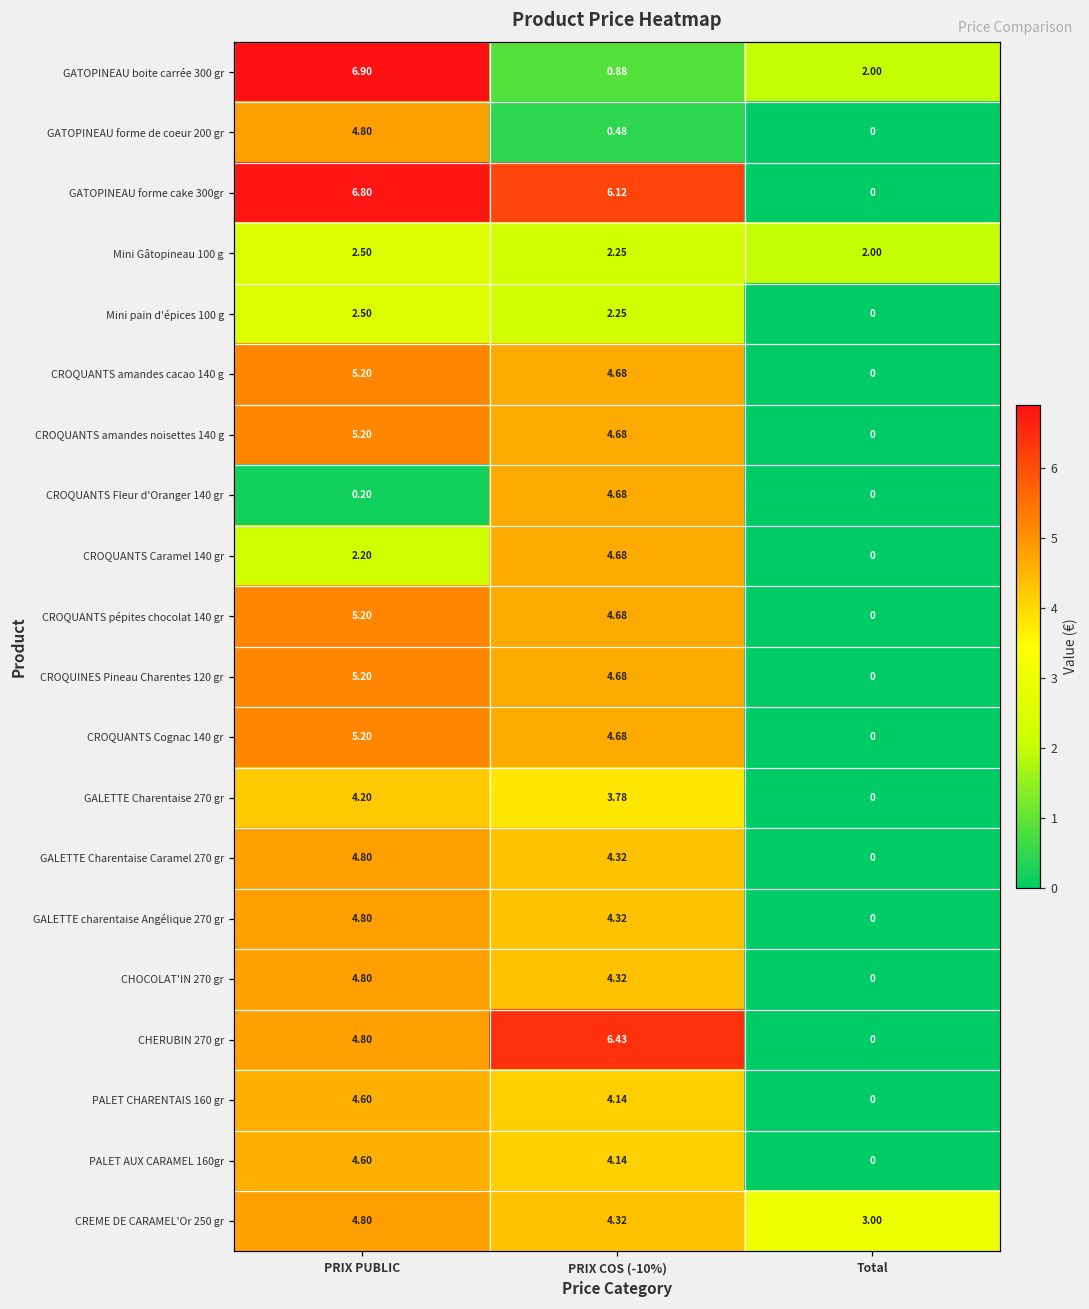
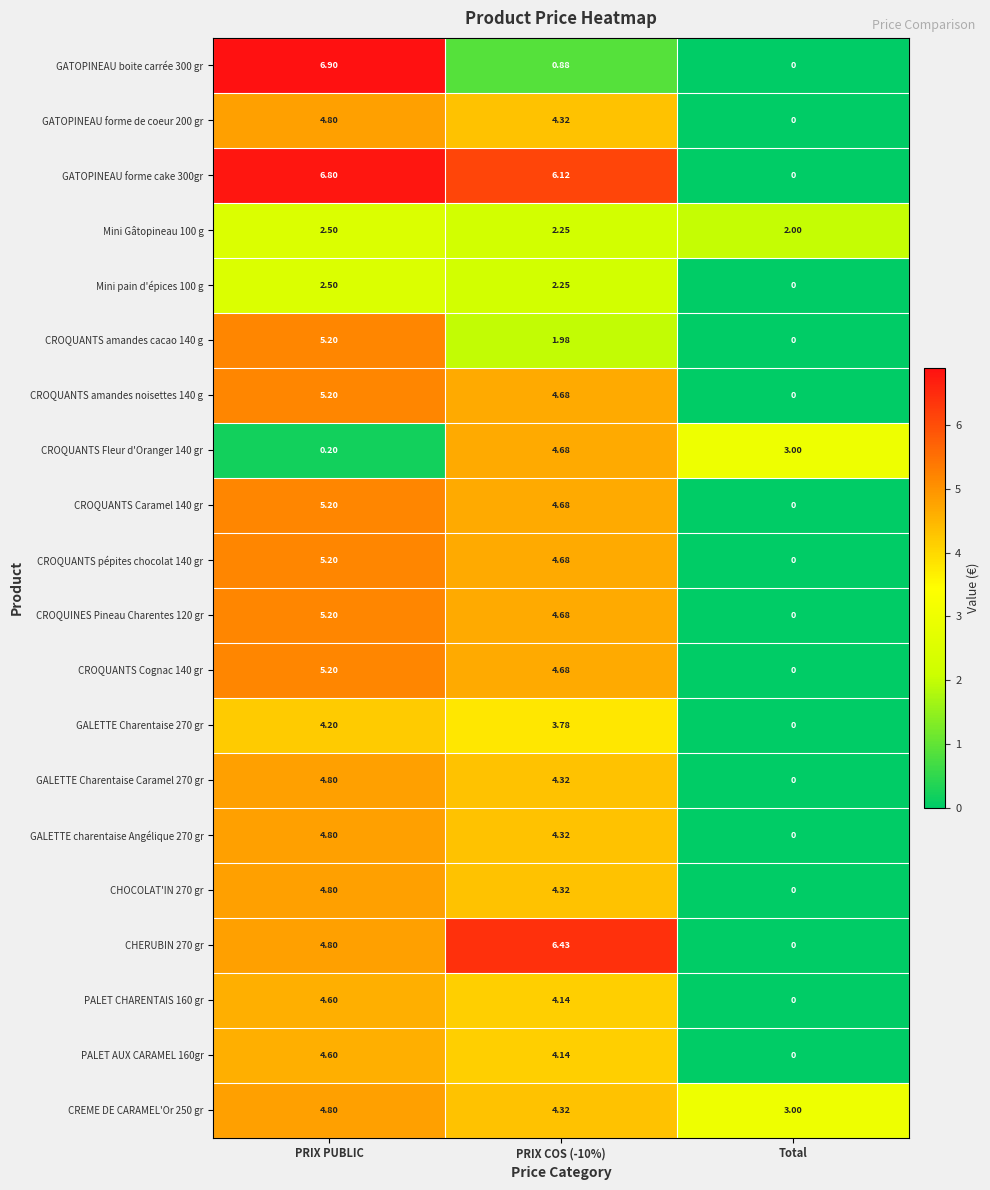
  {
    "GATOPINEAU boite carrée 300 gr": {
      "PRIX PUBLIC": 6.90,
      "PRIX COS (-10%)": 0.88,
-     "Total": 2.00
+     "Total": 0
    },
    "GATOPINEAU forme de coeur 200 gr": {
      "PRIX PUBLIC": 4.80,
-     "PRIX COS (-10%)": 0.48,
+     "PRIX COS (-10%)": 4.32,
      "Total": 0
    },
    "GATOPINEAU forme cake 300gr": {
      "PRIX PUBLIC": 6.80,
      "PRIX COS (-10%)": 6.12,
      "Total": 0
    },
    "Mini Gâtopineau 100 g": {
      "PRIX PUBLIC": 2.50,
      "PRIX COS (-10%)": 2.25,
      "Total": 2.00
    },
    "Mini pain d'épices 100 g": {
      "PRIX PUBLIC": 2.50,
      "PRIX COS (-10%)": 2.25,
      "Total": 0
    },
    "CROQUANTS amandes cacao 140 g": {
      "PRIX PUBLIC": 5.20,
-     "PRIX COS (-10%)": 4.68,
+     "PRIX COS (-10%)": 1.98,
      "Total": 0
    },
    "CROQUANTS amandes noisettes 140 g": {
      "PRIX PUBLIC": 5.20,
      "PRIX COS (-10%)": 4.68,
      "Total": 0
    },
    "CROQUANTS Fleur d'Oranger 140 gr": {
      "PRIX PUBLIC": 0.20,
      "PRIX COS (-10%)": 4.68,
-     "Total": 0
+     "Total": 3.00
    },
    "CROQUANTS Caramel 140 gr": {
-     "PRIX PUBLIC": 2.20,
+     "PRIX PUBLIC": 5.20,
      "PRIX COS (-10%)": 4.68,
      "Total": 0
    },
    "CROQUANTS pépites chocolat 140 gr": {
      "PRIX PUBLIC": 5.20,
      "PRIX COS (-10%)": 4.68,
      "Total": 0
    },
    "CROQUINES Pineau Charentes 120 gr": {
      "PRIX PUBLIC": 5.20,
      "PRIX COS (-10%)": 4.68,
      "Total": 0
    },
    "CROQUANTS Cognac 140 gr": {
      "PRIX PUBLIC": 5.20,
      "PRIX COS (-10%)": 4.68,
      "Total": 0
    },
    "GALETTE Charentaise 270 gr": {
      "PRIX PUBLIC": 4.20,
      "PRIX COS (-10%)": 3.78,
      "Total": 0
    },
    "GALETTE Charentaise Caramel 270 gr": {
      "PRIX PUBLIC": 4.80,
      "PRIX COS (-10%)": 4.32,
      "Total": 0
    },
    "GALETTE charentaise Angélique 270 gr": {
      "PRIX PUBLIC": 4.80,
      "PRIX COS (-10%)": 4.32,
      "Total": 0
    },
    "CHOCOLAT'IN 270 gr": {
      "PRIX PUBLIC": 4.80,
      "PRIX COS (-10%)": 4.32,
      "Total": 0
    },
    "CHERUBIN 270 gr": {
      "PRIX PUBLIC": 4.80,
      "PRIX COS (-10%)": 6.43,
      "Total": 0
    },
    "PALET CHARENTAIS 160 gr": {
      "PRIX PUBLIC": 4.60,
      "PRIX COS (-10%)": 4.14,
      "Total": 0
    },
    "PALET AUX CARAMEL 160gr": {
      "PRIX PUBLIC": 4.60,
      "PRIX COS (-10%)": 4.14,
      "Total": 0
    },
    "CREME DE CARAMEL'Or 250 gr": {
      "PRIX PUBLIC": 4.80,
      "PRIX COS (-10%)": 4.32,
      "Total": 3.00
    }
  }
